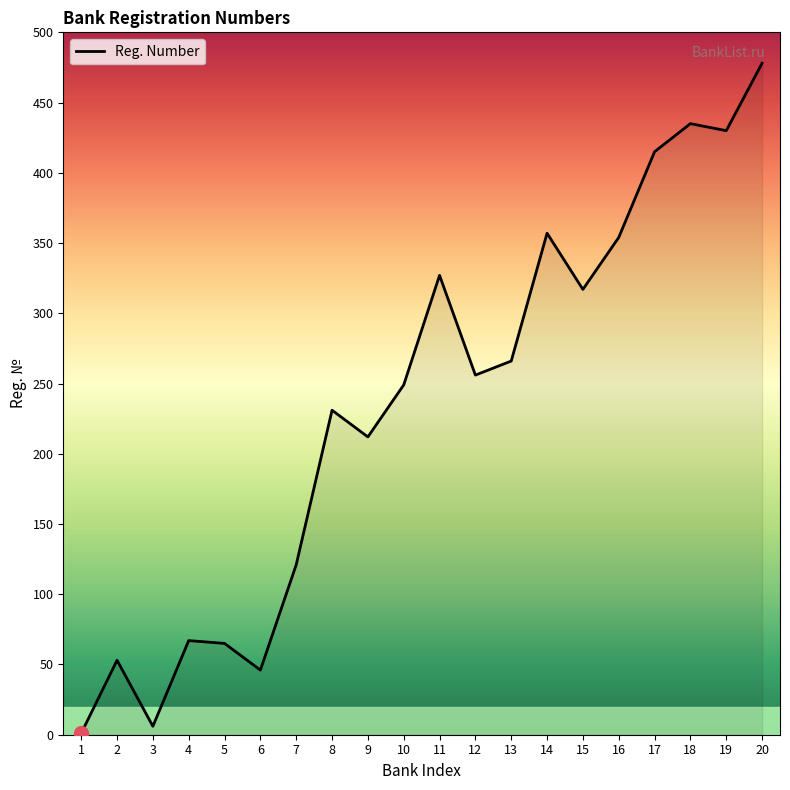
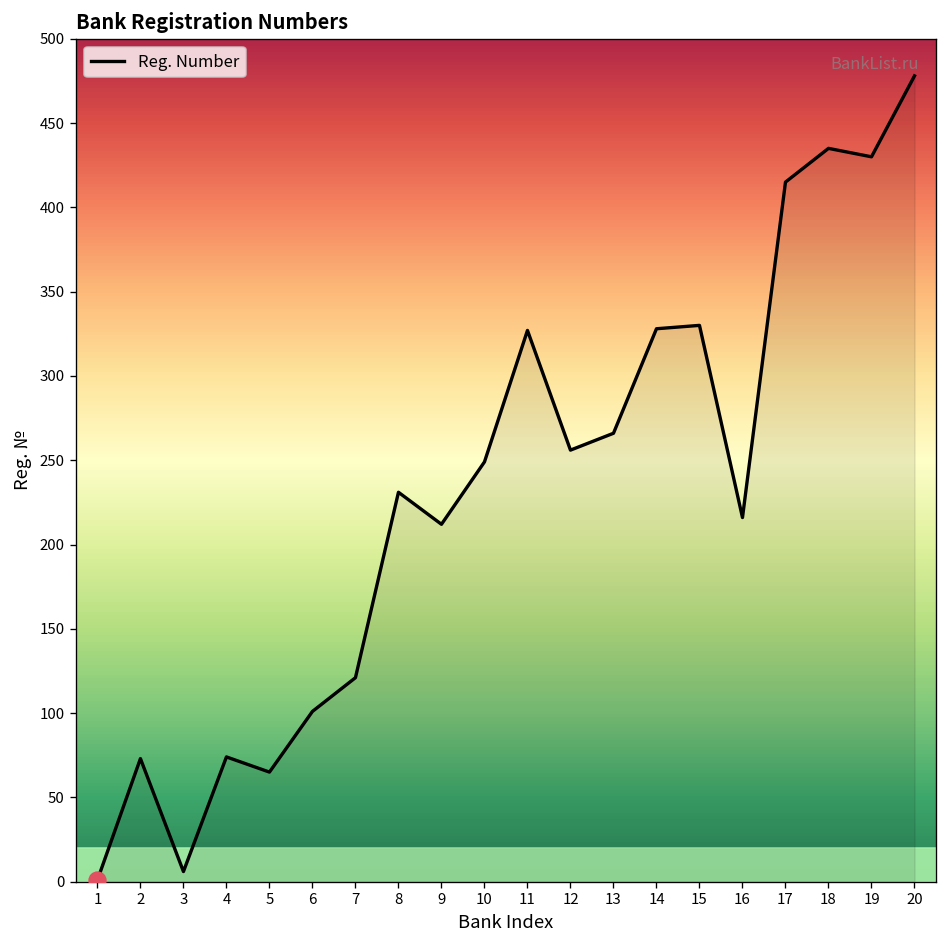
  {
    "Reg. Number": {
-     "2": 53,
-     "4": 67,
+     "2": 73,
+     "4": 74,
      "5": 65,
-     "6": 46,
+     "6": 101,
      "7": 121,
      "8": 231,
      "9": 212,
      "10": 249,
      "11": 327,
      "12": 256,
      "13": 266,
-     "14": 357,
-     "15": 317,
-     "16": 354,
+     "14": 328,
+     "15": 330,
+     "16": 216,
      "17": 415,
      "18": 435,
      "19": 430,
      "20": 478
    }
  }
